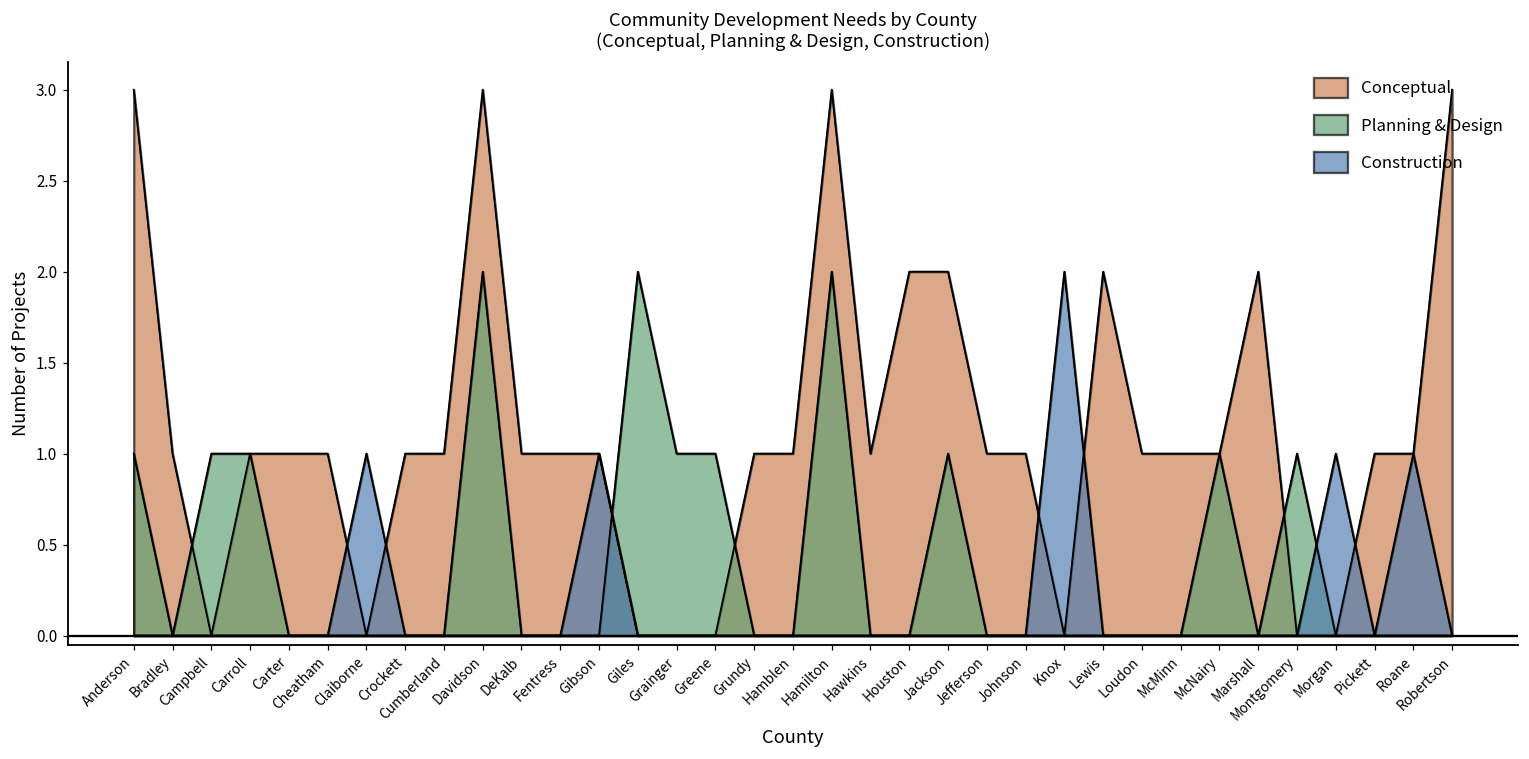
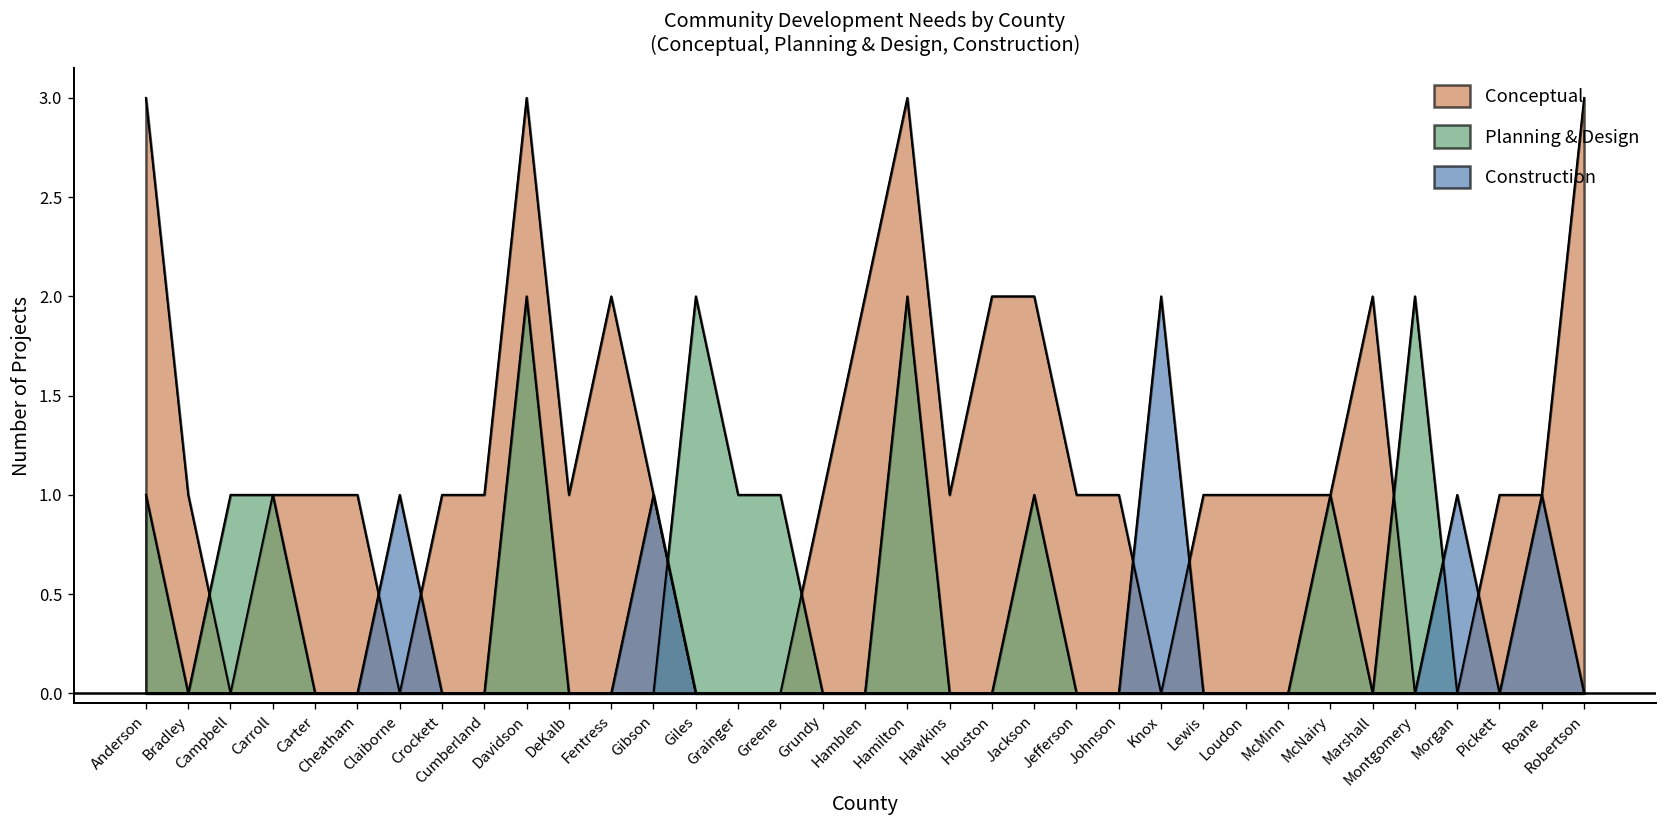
  {
    "Conceptual": {
      "Anderson": 3,
      "Bradley": 1,
      "Carter": 1,
      "Cheatham": 1,
      "Crockett": 1,
      "Cumberland": 1,
      "Davidson": 3,
      "DeKalb": 1,
-     "Fentress": 1,
+     "Fentress": 2,
      "Grundy": 1,
-     "Hamblen": 1,
+     "Hamblen": 2,
      "Hamilton": 3,
      "Hawkins": 1,
      "Houston": 2,
      "Jackson": 2,
      "Jefferson": 1,
      "Johnson": 1,
-     "Lewis": 2,
+     "Lewis": 1,
      "Loudon": 1,
      "McMinn": 1,
      "Marshall": 2,
      "Pickett": 1,
      "Robertson": 3
    },
    "Planning & Design": {
      "Anderson": 1,
      "Campbell": 1,
      "Davidson": 2,
      "Gibson": 0,
      "Giles": 2,
      "Grainger": 1,
      "Greene": 1,
      "Hamilton": 2,
      "Jackson": 1,
-     "Montgomery": 1,
+     "Montgomery": 2,
      "Roane": 0
    },
    "Construction": {
      "Anderson": 0,
      "Carroll": 0,
      "Claiborne": 1,
      "Davidson": 0,
      "Hamilton": 0,
      "Jackson": 0,
      "Knox": 2,
      "McNairy": 0,
      "Morgan": 1
    }
  }
